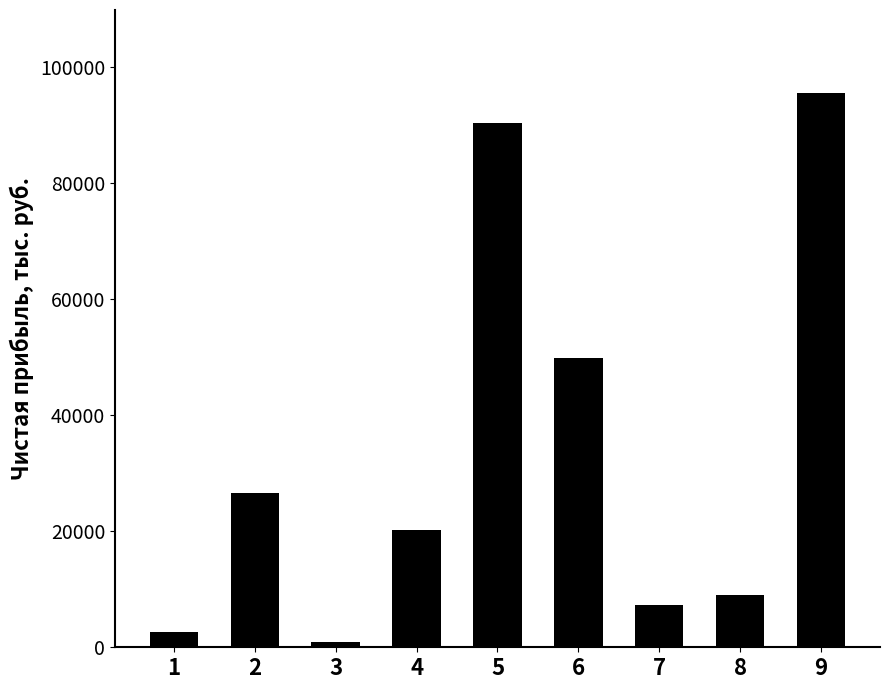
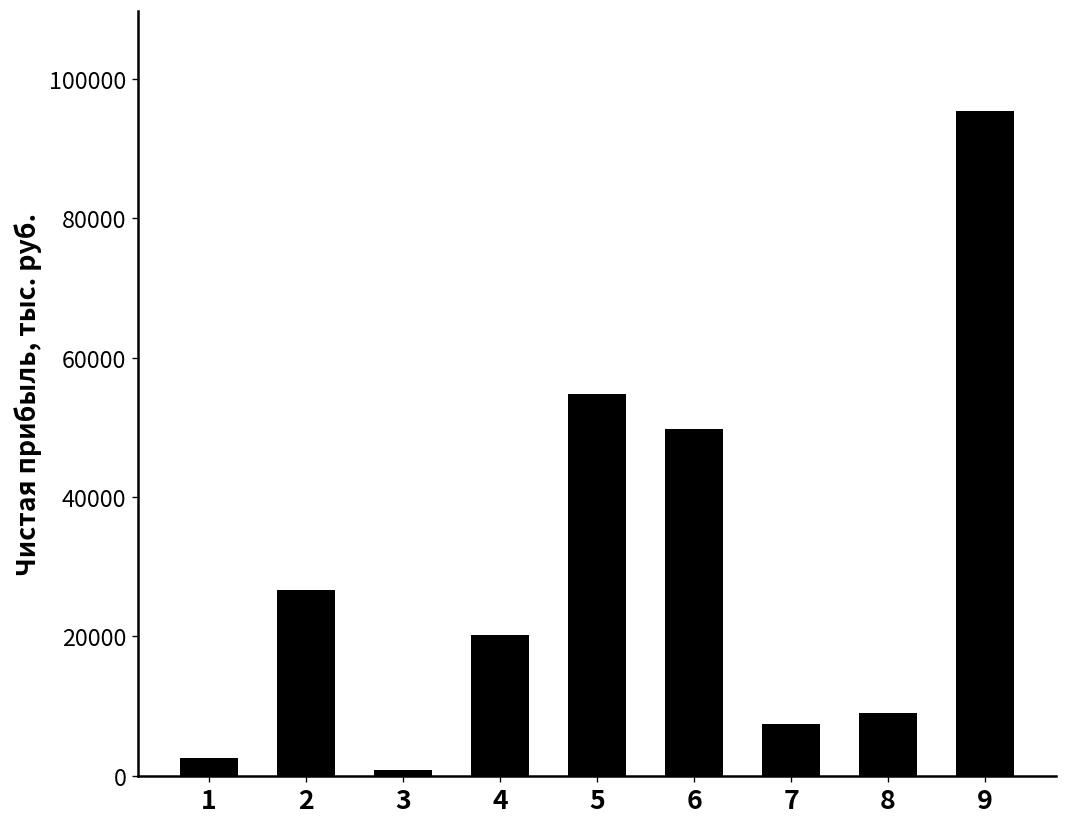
  {
    "1": 3000,
    "2": 27000,
    "3": 1000,
    "4": 20000,
-   "5": 90000,
+   "5": 55000,
    "6": 50000,
    "7": 7000,
    "8": 9000,
    "9": 95000
  }
